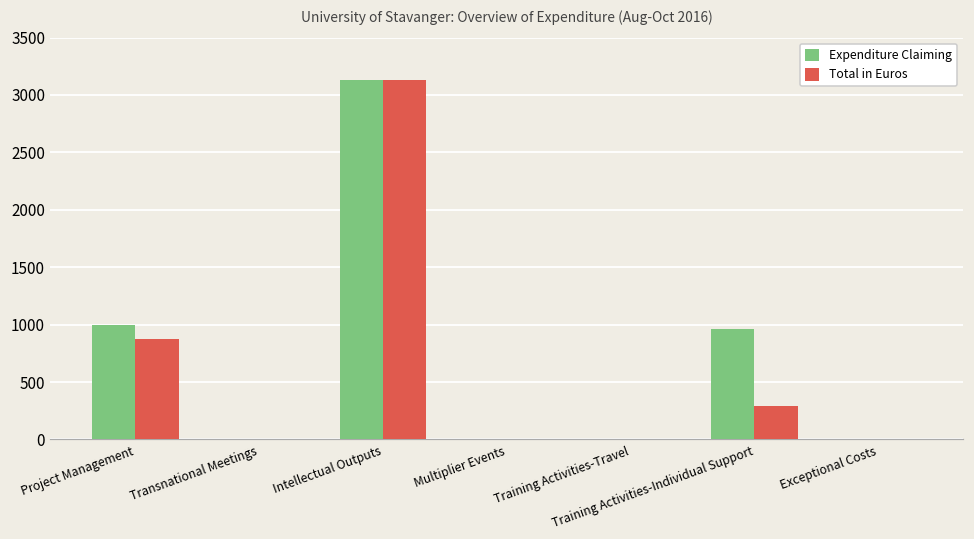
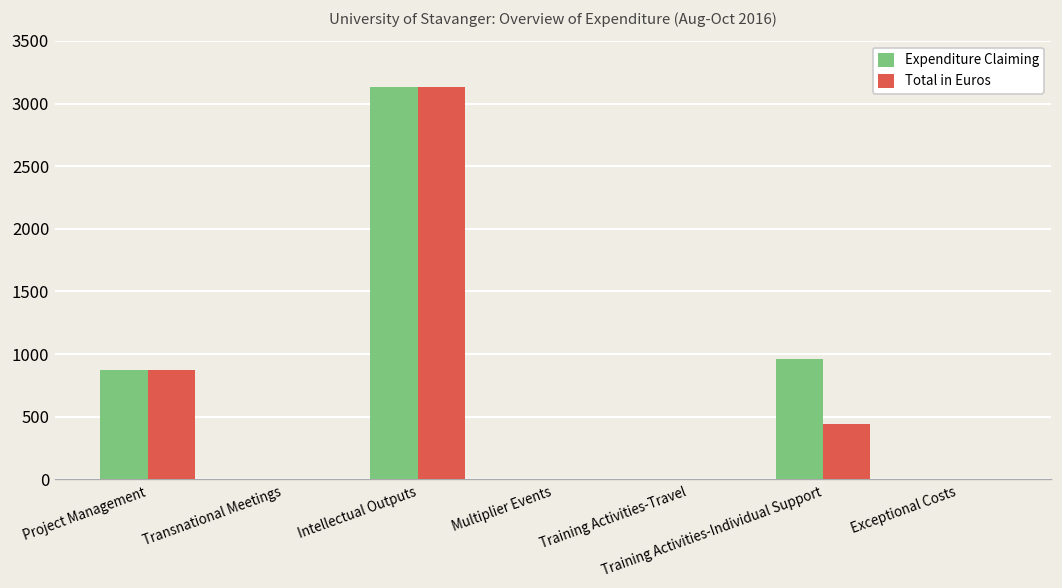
  {
    "Expenditure Claiming": {
-     "Project Management": 1000,
+     "Project Management": 870,
      "Transnational Meetings": 0,
      "Intellectual Outputs": 3130,
      "Multiplier Events": 0,
      "Training Activities-Travel": 0,
      "Training Activities-Individual Support": 960,
      "Exceptional Costs": 0
    },
    "Total in Euros": {
      "Project Management": 880,
      "Transnational Meetings": 0,
      "Intellectual Outputs": 3130,
      "Multiplier Events": 0,
      "Training Activities-Travel": 0,
-     "Training Activities-Individual Support": 290,
+     "Training Activities-Individual Support": 450,
      "Exceptional Costs": 0
    }
  }
